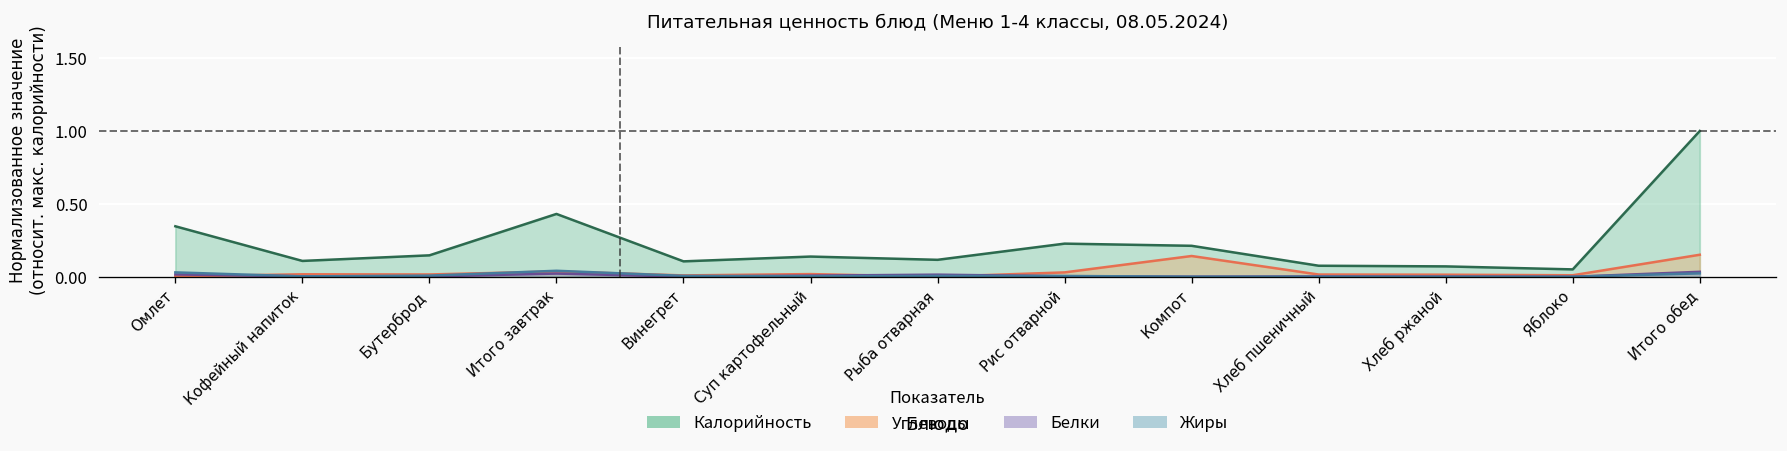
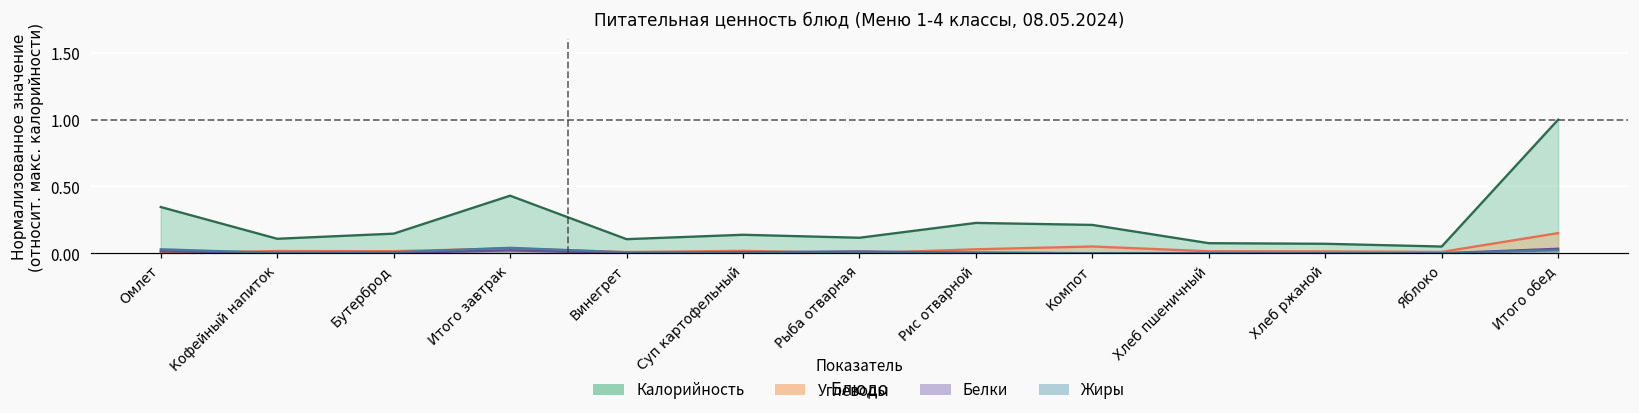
  {
    "Углеводы": {
      "Рис отварной": 0.03,
-     "Компот": 0.14,
+     "Компот": 0.05,
      "Итого обед": 0.15
    }
  }
